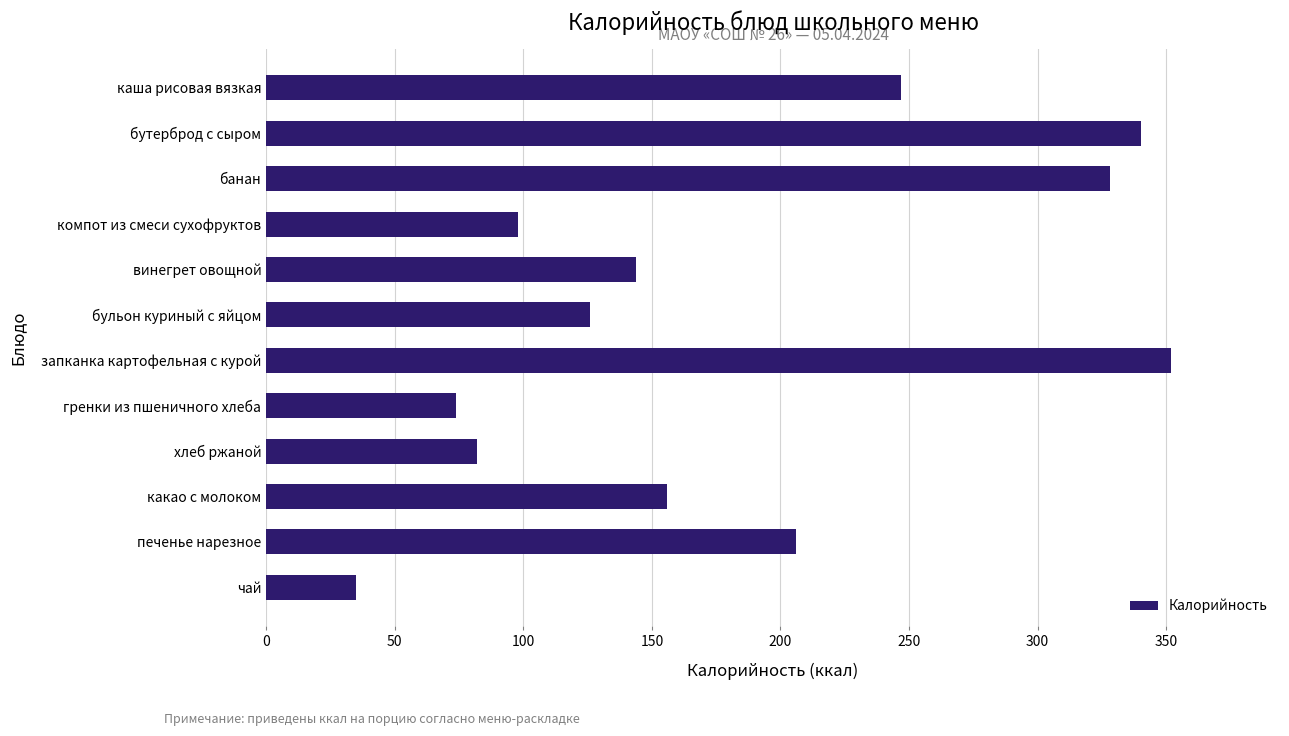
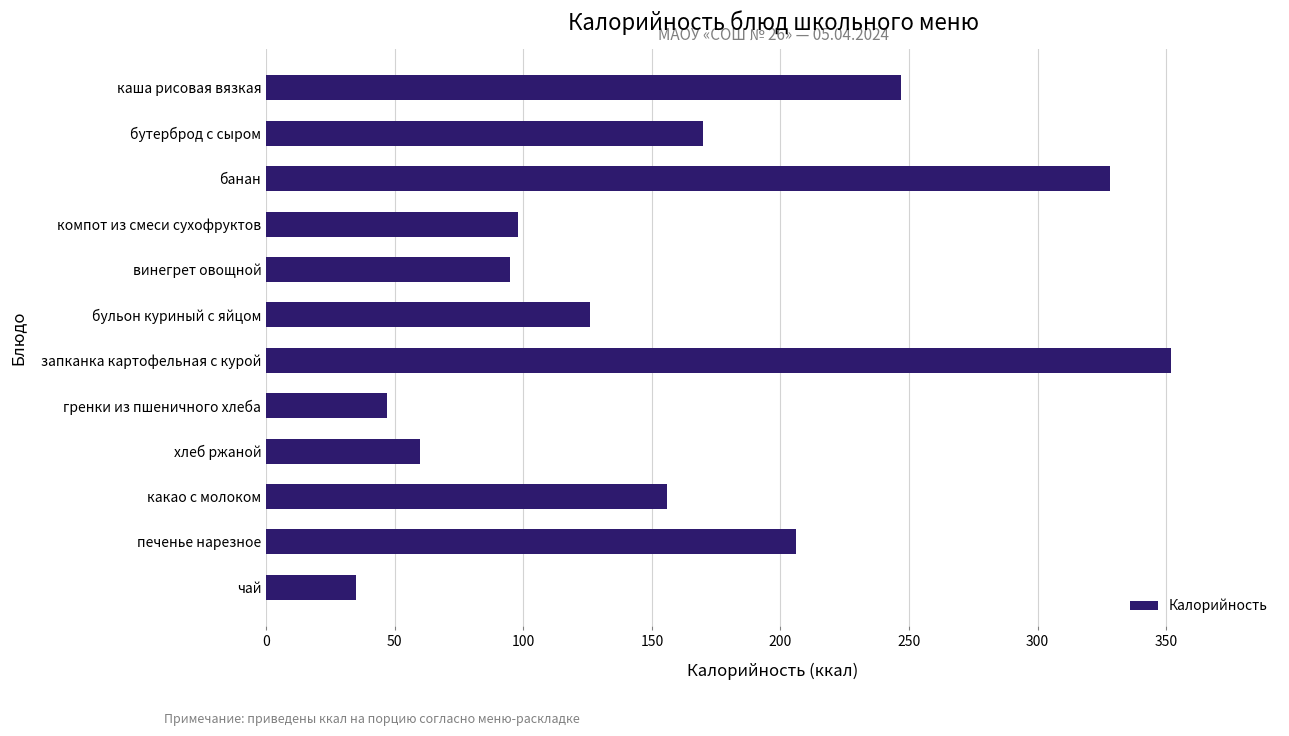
  {
    "каша рисовая вязкая": 247,
-   "бутерброд с сыром": 340,
+   "бутерброд с сыром": 170,
    "банан": 328,
    "компот из смеси сухофруктов": 98,
-   "винегрет овощной": 144,
+   "винегрет овощной": 95,
    "бульон куриный с яйцом": 126,
    "запканка картофельная с курой": 352,
-   "гренки из пшеничного хлеба": 74,
-   "хлеб ржаной": 82,
+   "гренки из пшеничного хлеба": 47,
+   "хлеб ржаной": 60,
    "какао с молоком": 156,
    "печенье нарезное": 206,
    "чай": 35
  }
